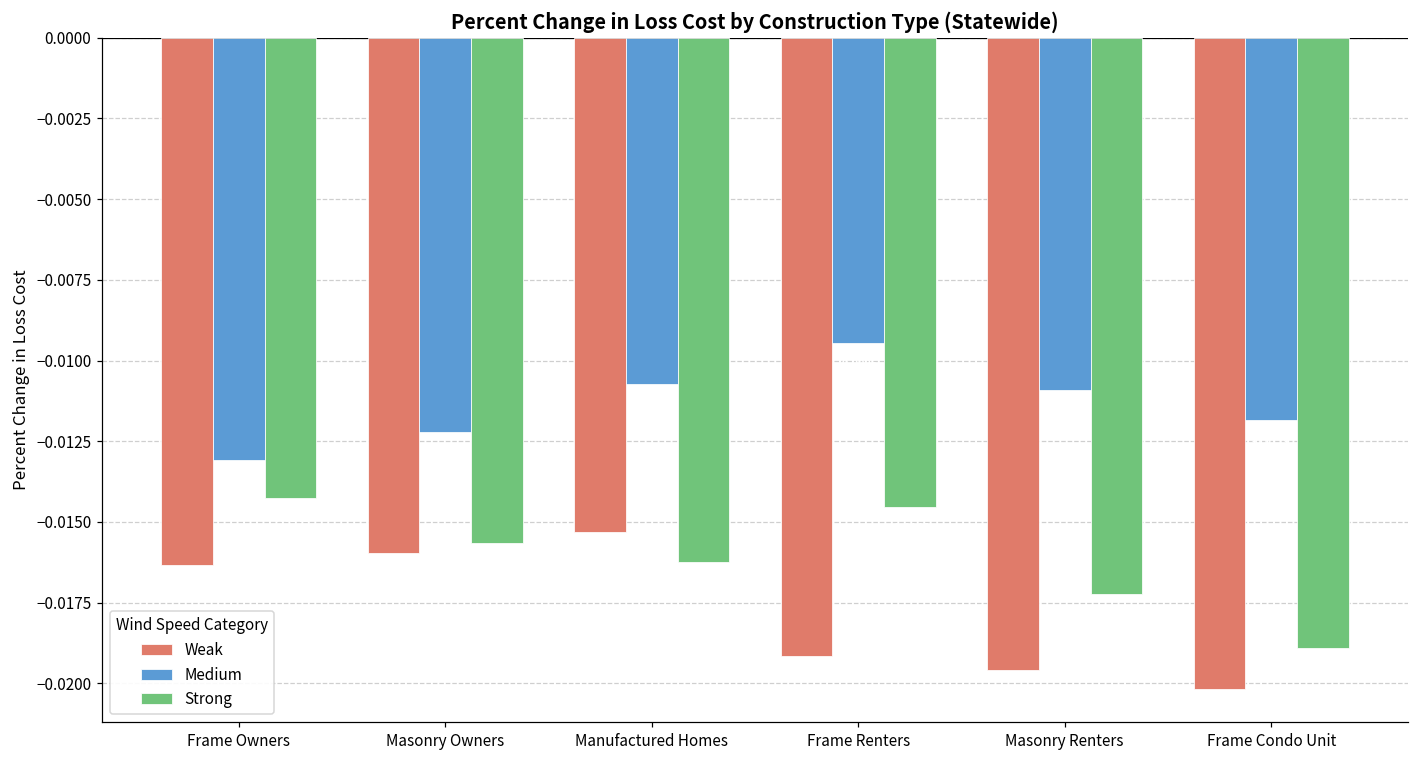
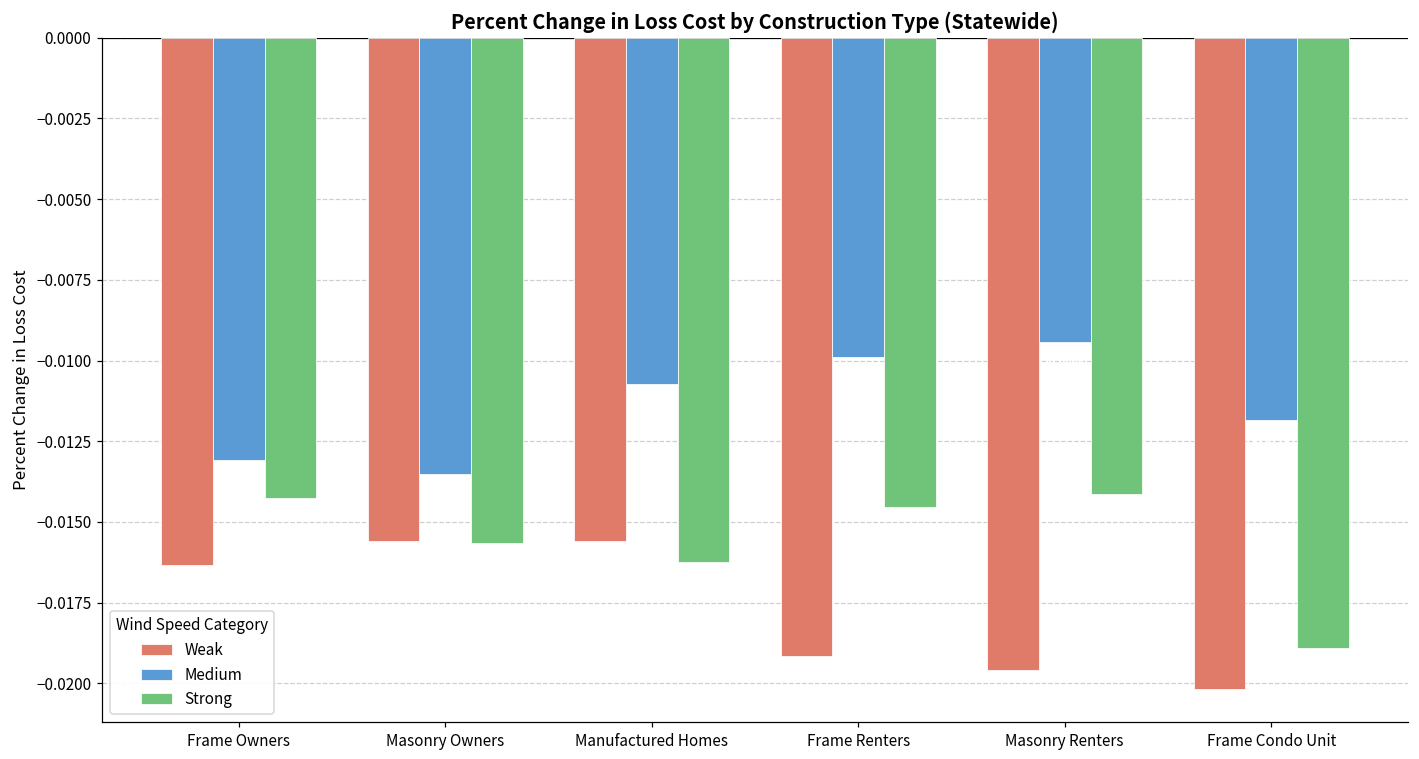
  {
    "Weak": {
      "Frame Owners": -0.0163,
-     "Masonry Owners": -0.0160,
-     "Manufactured Homes": -0.0153,
+     "Masonry Owners": -0.0156,
+     "Manufactured Homes": -0.0156,
      "Frame Renters": -0.0191,
      "Masonry Renters": -0.0196,
      "Frame Condo Unit": -0.0202
    },
    "Medium": {
      "Frame Owners": -0.0131,
-     "Masonry Owners": -0.0122,
+     "Masonry Owners": -0.0135,
      "Manufactured Homes": -0.0107,
-     "Frame Renters": -0.0095,
-     "Masonry Renters": -0.0109,
+     "Frame Renters": -0.0099,
+     "Masonry Renters": -0.0094,
      "Frame Condo Unit": -0.0119
    },
    "Strong": {
      "Frame Owners": -0.0142,
      "Masonry Owners": -0.0156,
      "Manufactured Homes": -0.0163,
      "Frame Renters": -0.0145,
-     "Masonry Renters": -0.0172,
+     "Masonry Renters": -0.0141,
      "Frame Condo Unit": -0.0189
    }
  }
